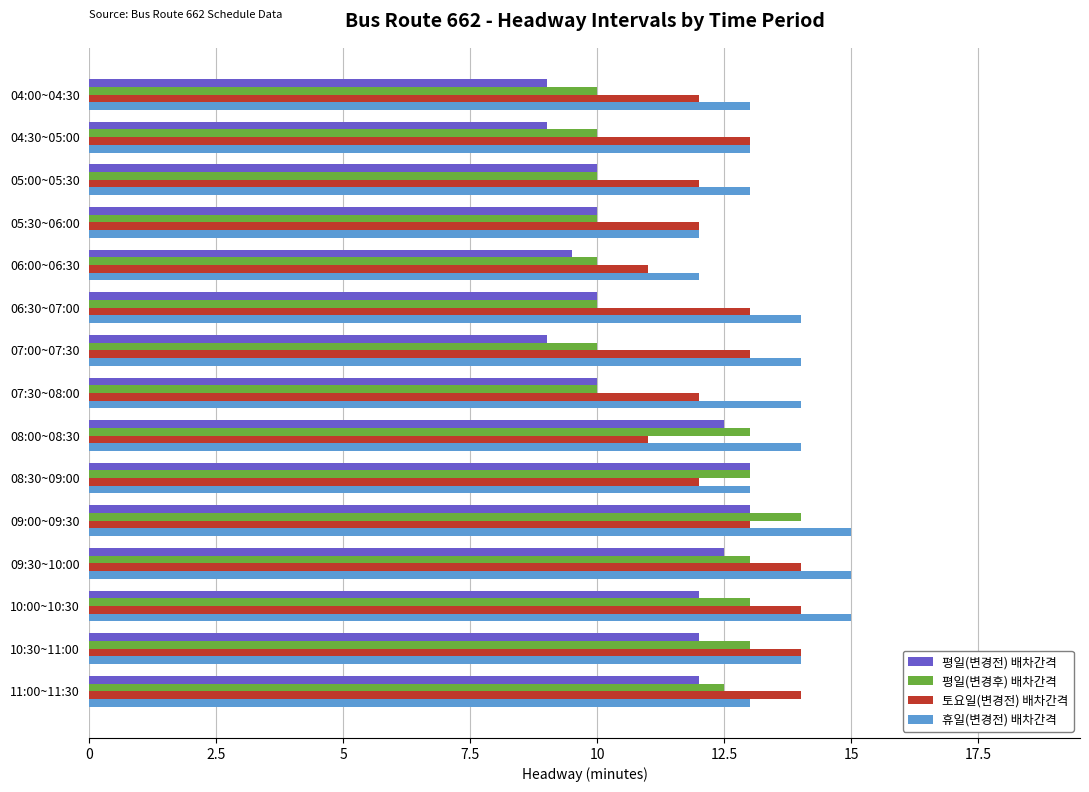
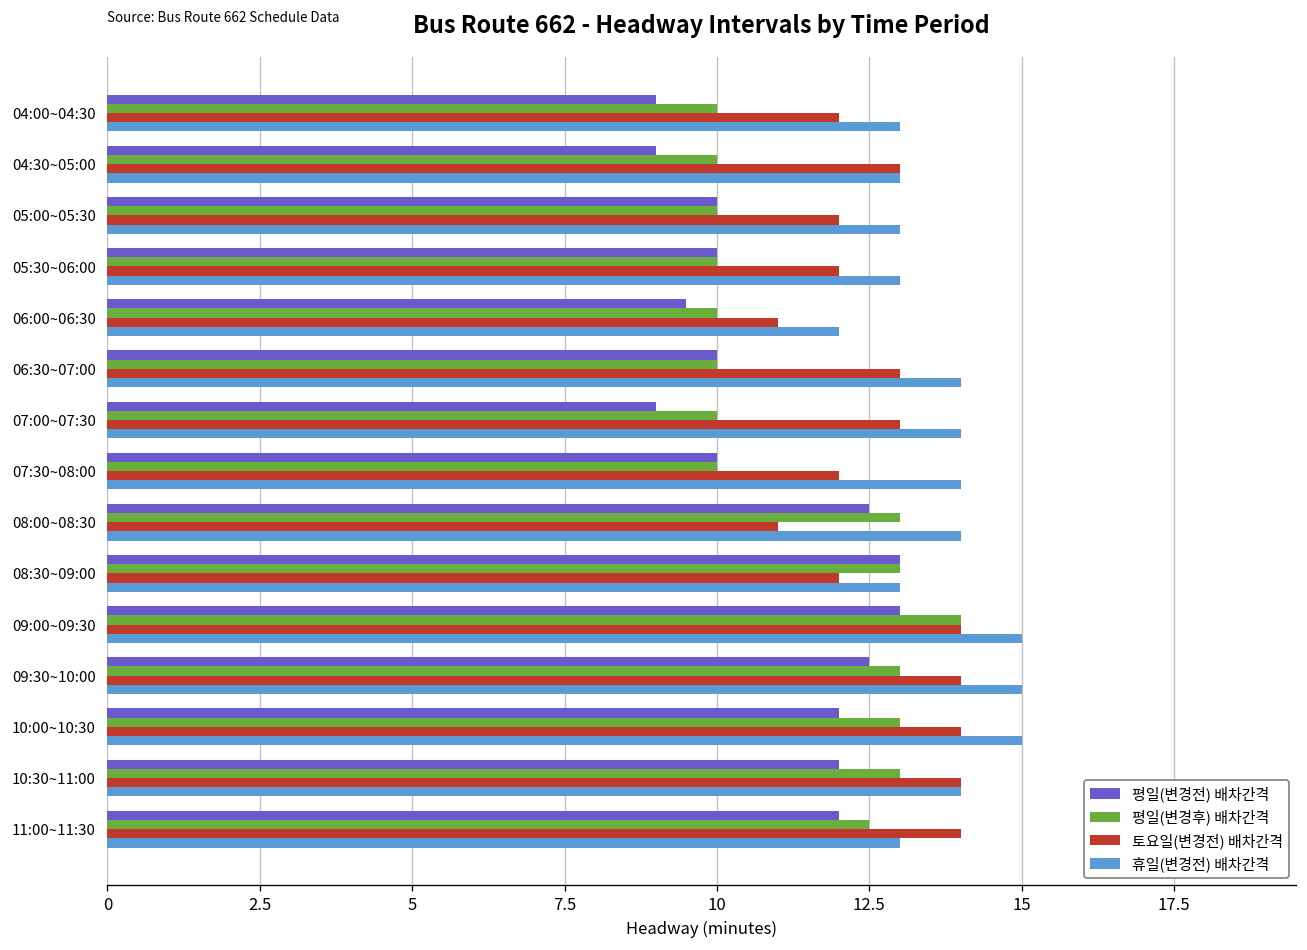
  {
    "평일(변경전) 배차간격": {
      "04:00~04:30": 9,
      "04:30~05:00": 9,
      "05:00~05:30": 10,
      "05:30~06:00": 10,
      "06:00~06:30": 9.5,
      "06:30~07:00": 10,
      "07:00~07:30": 9,
      "07:30~08:00": 10,
      "08:00~08:30": 12.5,
      "08:30~09:00": 13,
      "09:00~09:30": 13,
      "09:30~10:00": 12.5,
      "10:00~10:30": 12,
      "10:30~11:00": 12,
      "11:00~11:30": 12
    },
    "평일(변경후) 배차간격": {
      "04:00~04:30": 10,
      "04:30~05:00": 10,
      "05:00~05:30": 10,
      "05:30~06:00": 10,
      "06:00~06:30": 10,
      "06:30~07:00": 10,
      "07:00~07:30": 10,
      "07:30~08:00": 10,
      "08:00~08:30": 13,
      "08:30~09:00": 13,
      "09:00~09:30": 14,
      "09:30~10:00": 13,
      "10:00~10:30": 13,
      "10:30~11:00": 13,
      "11:00~11:30": 12.5
    },
    "토요일(변경전) 배차간격": {
      "04:00~04:30": 12,
      "04:30~05:00": 13,
      "05:00~05:30": 12,
      "05:30~06:00": 12,
      "06:00~06:30": 11,
      "06:30~07:00": 13,
      "07:00~07:30": 13,
      "07:30~08:00": 12,
      "08:00~08:30": 11,
      "08:30~09:00": 12,
-     "09:00~09:30": 13,
+     "09:00~09:30": 14,
      "09:30~10:00": 14,
      "10:00~10:30": 14,
      "10:30~11:00": 14,
      "11:00~11:30": 14
    },
    "휴일(변경전) 배차간격": {
      "04:00~04:30": 13,
      "04:30~05:00": 13,
      "05:00~05:30": 13,
-     "05:30~06:00": 12,
+     "05:30~06:00": 13,
      "06:00~06:30": 12,
      "06:30~07:00": 14,
      "07:00~07:30": 14,
      "07:30~08:00": 14,
      "08:00~08:30": 14,
      "08:30~09:00": 13,
      "09:00~09:30": 15,
      "09:30~10:00": 15,
      "10:00~10:30": 15,
      "10:30~11:00": 14,
      "11:00~11:30": 13
    }
  }
